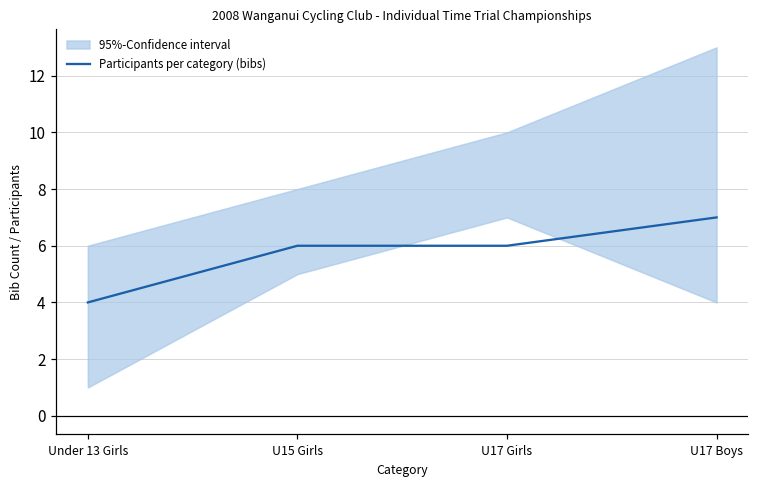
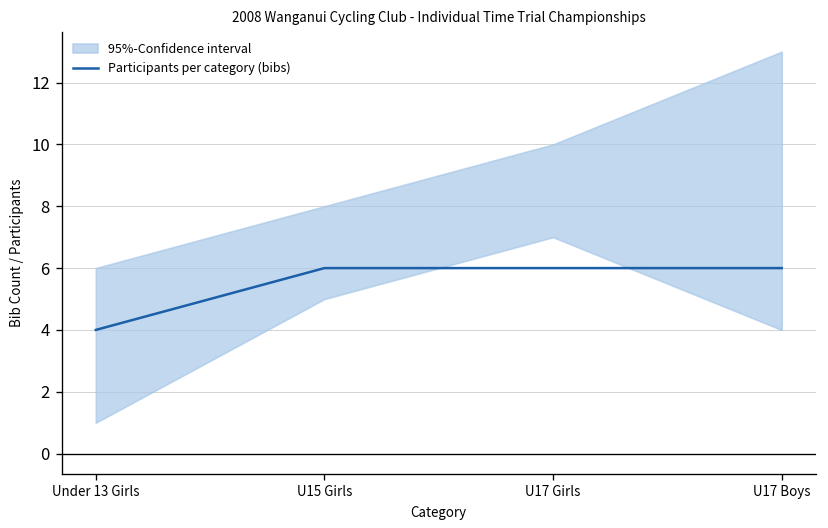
  {
    "Participants per category (bibs)": {
      "Under 13 Girls": 4,
      "U15 Girls": 6,
      "U17 Girls": 6,
-     "U17 Boys": 7
+     "U17 Boys": 6
    }
  }
